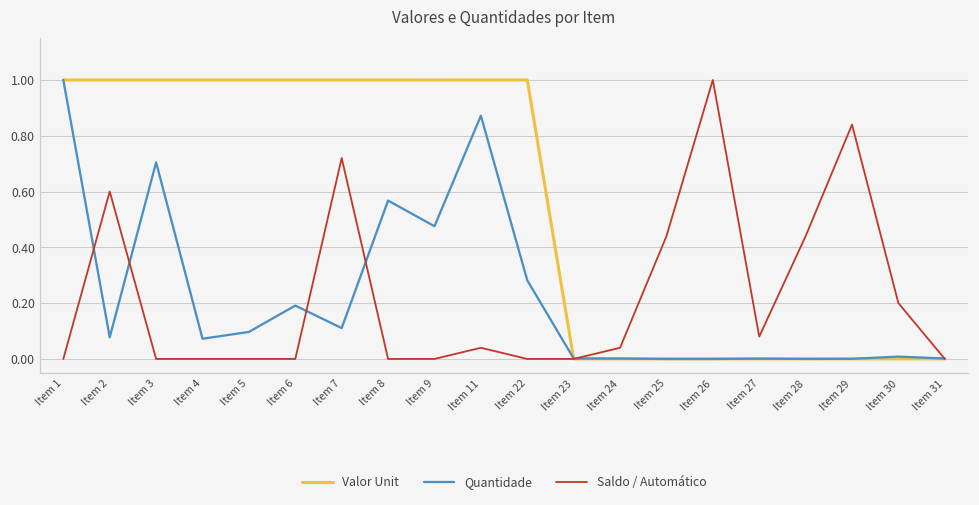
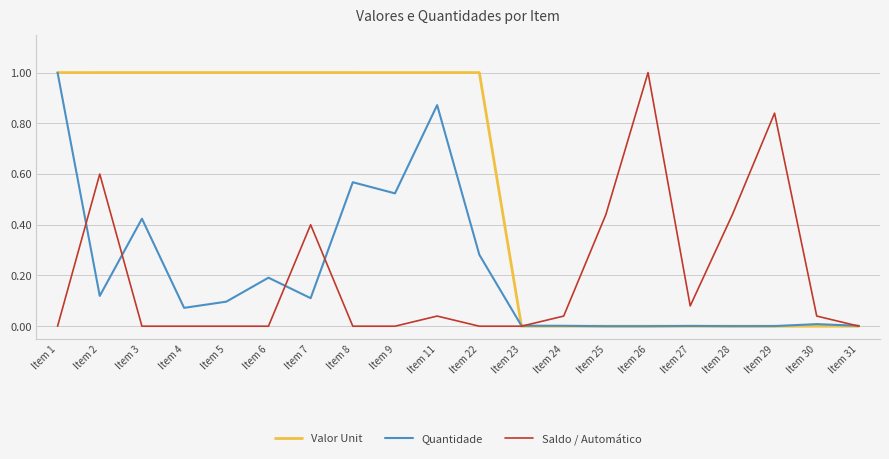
  {
    "Valor Unit": {
      "Item 2": 1.00,
      "Item 3": 1.00,
      "Item 4": 1.00,
      "Item 5": 1.00,
      "Item 6": 1.00,
      "Item 7": 1.00,
      "Item 8": 1.00,
      "Item 9": 1.00,
      "Item 11": 1.00,
      "Item 22": 1.00
    },
    "Quantidade": {
-     "Item 2": 0.08,
-     "Item 3": 0.70,
+     "Item 2": 0.12,
+     "Item 3": 0.42,
      "Item 4": 0.07,
      "Item 5": 0.10,
      "Item 6": 0.19,
      "Item 7": 0.11,
      "Item 8": 0.57,
-     "Item 9": 0.48,
+     "Item 9": 0.52,
      "Item 11": 0.87,
      "Item 22": 0.28
    },
    "Saldo / Automático": {
      "Item 1": 0.00,
      "Item 2": 0.60,
      "Item 3": 0.00,
      "Item 4": 0.00,
      "Item 5": 0.00,
      "Item 6": 0.00,
-     "Item 7": 0.72,
+     "Item 7": 0.40,
      "Item 8": 0.00,
      "Item 9": 0.00,
      "Item 11": 0.04,
      "Item 22": 0.00,
      "Item 24": 0.04,
      "Item 25": 0.44,
      "Item 26": 1.00,
      "Item 27": 0.08,
      "Item 28": 0.44,
      "Item 29": 0.84,
-     "Item 30": 0.20
+     "Item 30": 0.04
    }
  }
